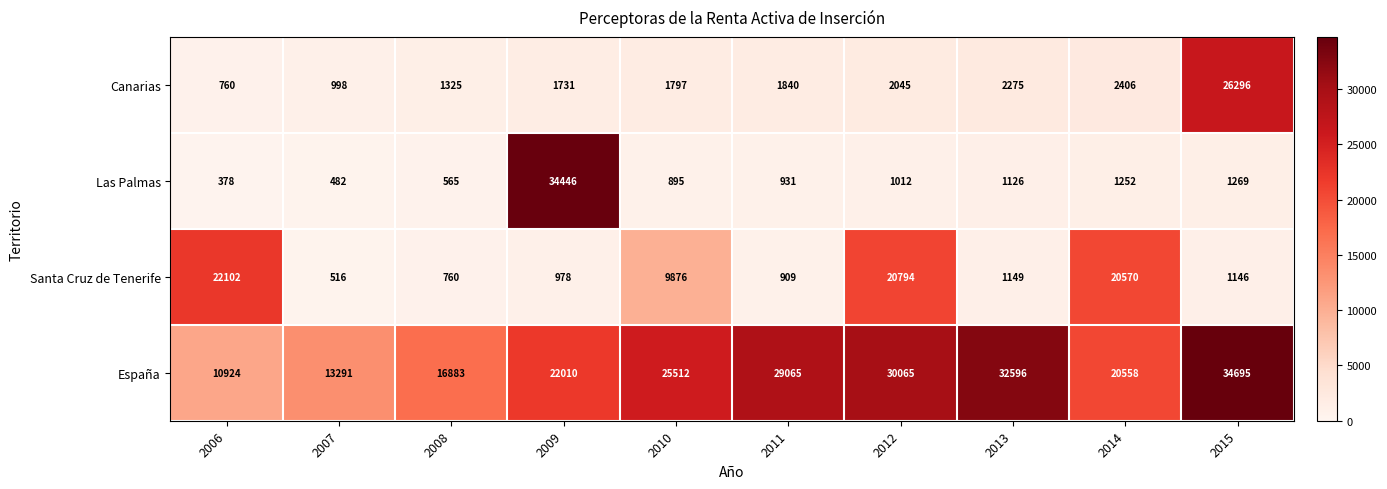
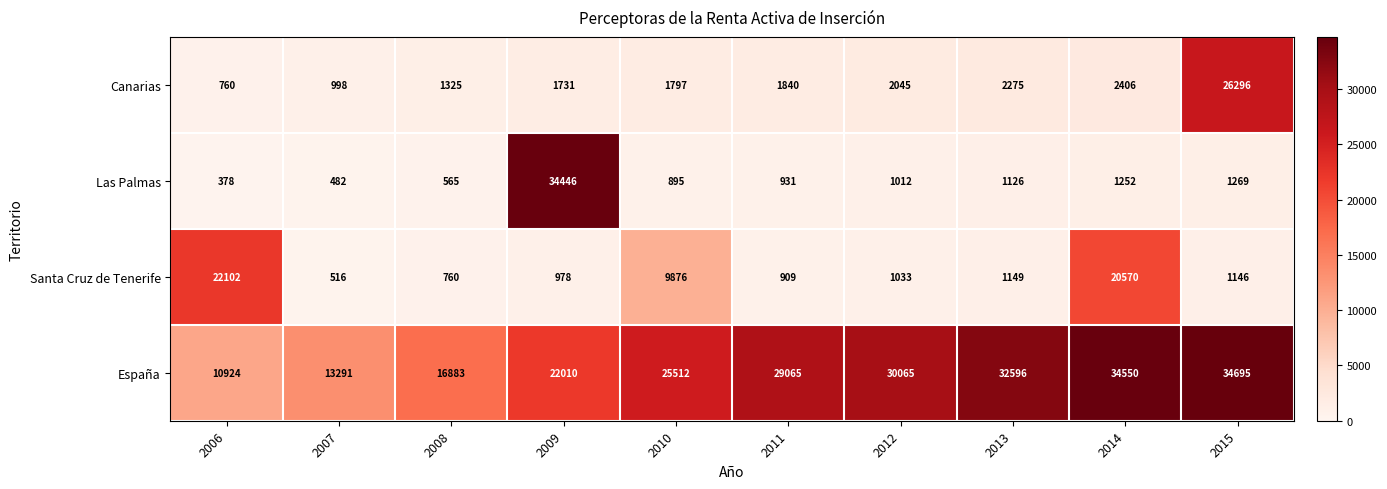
  {
    "Canarias": {
      "2006": 760,
      "2007": 998,
      "2008": 1325,
      "2009": 1731,
      "2010": 1797,
      "2011": 1840,
      "2012": 2045,
      "2013": 2275,
      "2014": 2406,
      "2015": 26296
    },
    "Las Palmas": {
      "2006": 378,
      "2007": 482,
      "2008": 565,
      "2009": 34446,
      "2010": 895,
      "2011": 931,
      "2012": 1012,
      "2013": 1126,
      "2014": 1252,
      "2015": 1269
    },
    "Santa Cruz de Tenerife": {
      "2006": 22102,
      "2007": 516,
      "2008": 760,
      "2009": 978,
      "2010": 9876,
      "2011": 909,
-     "2012": 20794,
+     "2012": 1033,
      "2013": 1149,
      "2014": 20570,
      "2015": 1146
    },
    "España": {
      "2006": 10924,
      "2007": 13291,
      "2008": 16883,
      "2009": 22010,
      "2010": 25512,
      "2011": 29065,
      "2012": 30065,
      "2013": 32596,
-     "2014": 20558,
+     "2014": 34550,
      "2015": 34695
    }
  }
